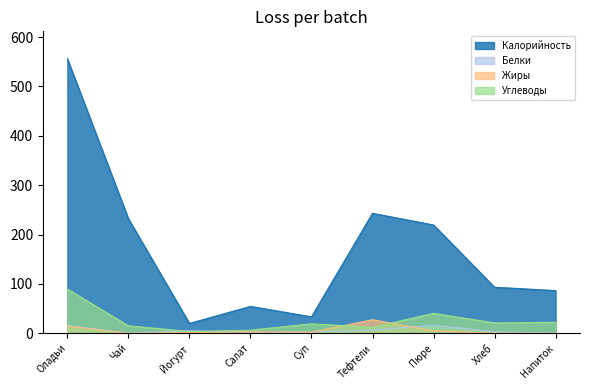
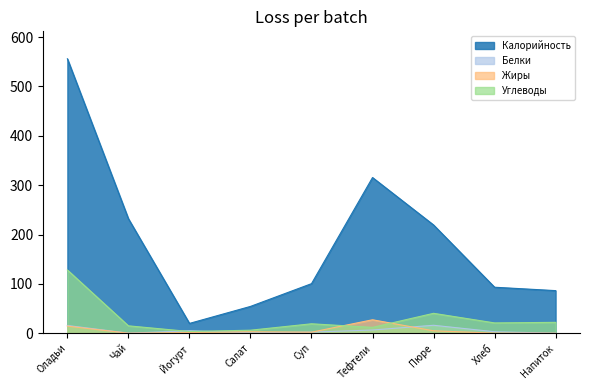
  {
    "Калорийность": {
      "Оладьи": 560,
      "Чай": 230,
      "Йогурт": 20,
      "Салат": 50,
-     "Суп": 30,
-     "Тефтели": 240,
+     "Суп": 100,
+     "Тефтели": 320,
      "Пюре": 220,
      "Хлеб": 90,
      "Напиток": 90
    },
    "Белки": {
      "Тефтели": 10,
      "Пюре": 20
    },
    "Жиры": {
      "Тефтели": 30,
      "Пюре": 0
    },
    "Углеводы": {
-     "Оладьи": 90,
+     "Оладьи": 130,
      "Чай": 20,
      "Суп": 20,
      "Тефтели": 10,
      "Пюре": 40,
      "Хлеб": 20,
      "Напиток": 20
    }
  }
